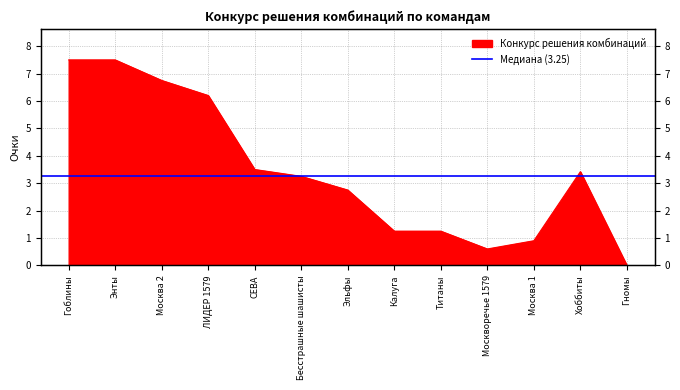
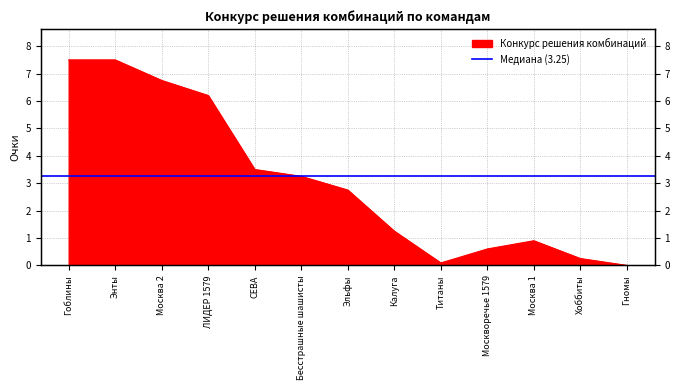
  {
    "Гоблины": 7.5,
    "Энты": 7.5,
    "Москва 2": 6.8,
    "ЛИДЕР 1579": 6.2,
    "СЕВА": 3.5,
    "Бесстрашные шашисты": 3.3,
    "Эльфы": 2.8,
    "Калуга": 1.3,
-   "Титаны": 1.3,
+   "Титаны": 0.1,
    "Москворечье 1579": 0.6,
    "Москва 1": 0.9,
-   "Хоббиты": 3.4,
+   "Хоббиты": 0.3,
    "Гномы": 0.0
  }
